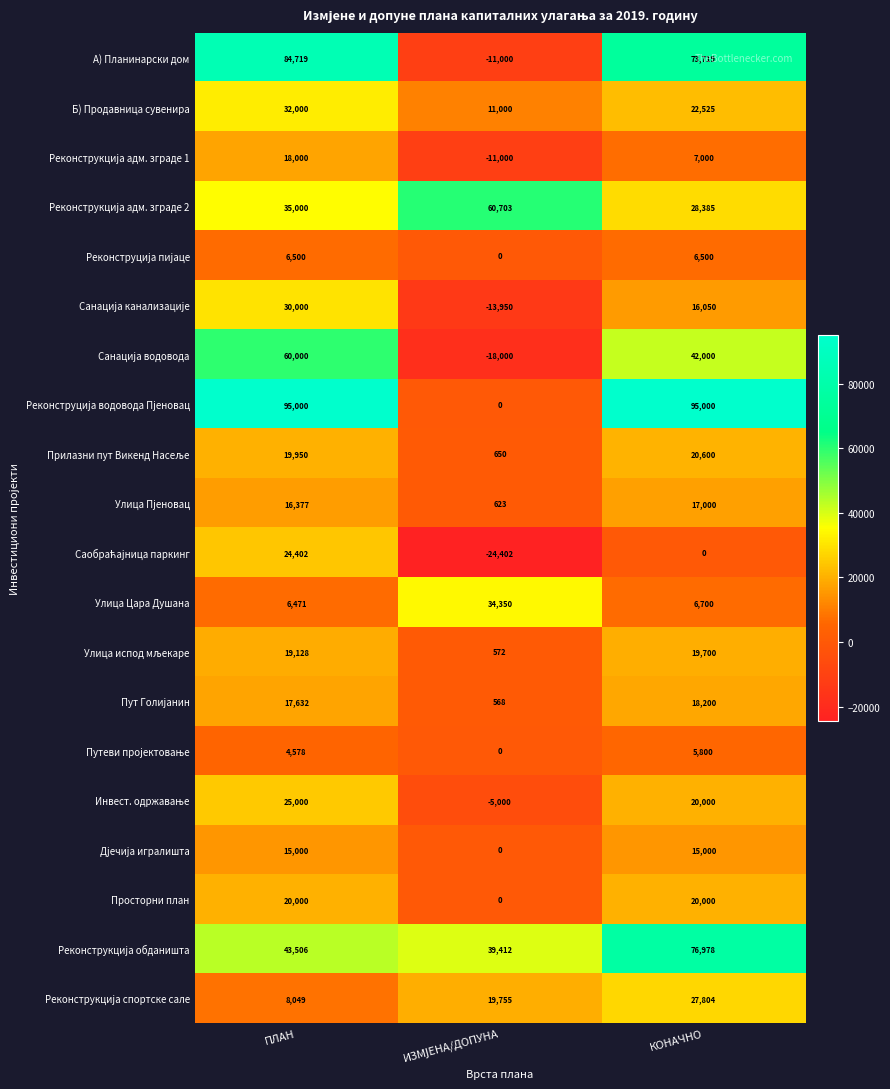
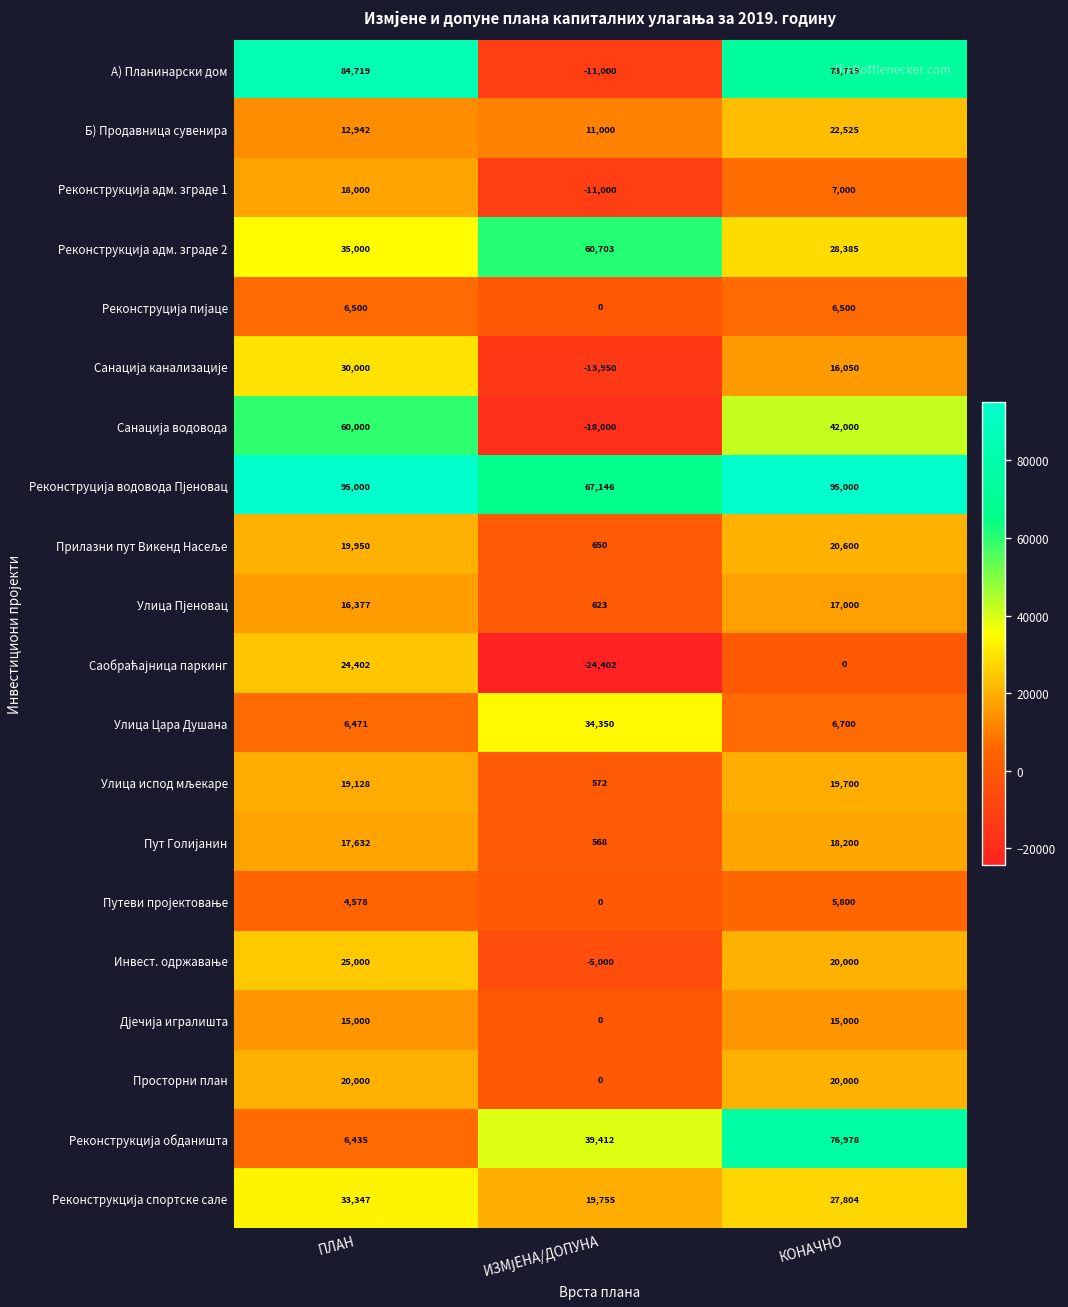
  {
    "А) Планинарски дом": {
      "ПЛАН": "84,719",
      "ИЗМЈЕНА/ДОПУНА": "-11,000"
    },
    "Б) Продавница сувенира": {
-     "ПЛАН": "32,000",
+     "ПЛАН": "12,942",
      "ИЗМЈЕНА/ДОПУНА": "11,000",
      "КОНАЧНО": "22,525"
    },
    "Реконструкција адм. зграде 1": {
      "ПЛАН": "18,000",
      "ИЗМЈЕНА/ДОПУНА": "-11,000",
      "КОНАЧНО": "7,000"
    },
    "Реконструкција адм. зграде 2": {
      "ПЛАН": "35,000",
      "ИЗМЈЕНА/ДОПУНА": "60,703",
      "КОНАЧНО": "28,385"
    },
    "Реконструција пијаце": {
      "ПЛАН": "6,500",
      "ИЗМЈЕНА/ДОПУНА": "0",
      "КОНАЧНО": "6,500"
    },
    "Санација канализације": {
      "ПЛАН": "30,000",
      "ИЗМЈЕНА/ДОПУНА": "-13,950",
      "КОНАЧНО": "16,050"
    },
    "Санација водовода": {
      "ПЛАН": "60,000",
      "ИЗМЈЕНА/ДОПУНА": "-18,000",
      "КОНАЧНО": "42,000"
    },
    "Реконструција водовода Пјеновац": {
      "ПЛАН": "95,000",
-     "ИЗМЈЕНА/ДОПУНА": "0",
+     "ИЗМЈЕНА/ДОПУНА": "67,146",
      "КОНАЧНО": "95,000"
    },
    "Прилазни пут Викенд Насеље": {
      "ПЛАН": "19,950",
      "ИЗМЈЕНА/ДОПУНА": "650",
      "КОНАЧНО": "20,600"
    },
    "Улица Пјеновац": {
      "ПЛАН": "16,377",
      "ИЗМЈЕНА/ДОПУНА": "623",
      "КОНАЧНО": "17,000"
    },
    "Саобраћајница паркинг": {
      "ПЛАН": "24,402",
      "ИЗМЈЕНА/ДОПУНА": "-24,402",
      "КОНАЧНО": "0"
    },
    "Улица Цара Душана": {
      "ПЛАН": "6,471",
      "ИЗМЈЕНА/ДОПУНА": "34,350",
      "КОНАЧНО": "6,700"
    },
    "Улица испод мљекаре": {
      "ПЛАН": "19,128",
      "ИЗМЈЕНА/ДОПУНА": "572",
      "КОНАЧНО": "19,700"
    },
    "Пут Голијанин": {
      "ПЛАН": "17,632",
      "ИЗМЈЕНА/ДОПУНА": "568",
      "КОНАЧНО": "18,200"
    },
    "Путеви пројектовање": {
      "ПЛАН": "4,578",
      "ИЗМЈЕНА/ДОПУНА": "0",
      "КОНАЧНО": "5,800"
    },
    "Инвест. одржавање": {
      "ПЛАН": "25,000",
      "ИЗМЈЕНА/ДОПУНА": "-5,000",
      "КОНАЧНО": "20,000"
    },
    "Дјечија игралишта": {
      "ПЛАН": "15,000",
      "ИЗМЈЕНА/ДОПУНА": "0",
      "КОНАЧНО": "15,000"
    },
    "Просторни план": {
      "ПЛАН": "20,000",
      "ИЗМЈЕНА/ДОПУНА": "0",
      "КОНАЧНО": "20,000"
    },
    "Реконструкција обданишта": {
-     "ПЛАН": "43,506",
+     "ПЛАН": "6,435",
      "ИЗМЈЕНА/ДОПУНА": "39,412",
      "КОНАЧНО": "76,978"
    },
    "Реконструкција спортске сале": {
-     "ПЛАН": "8,049",
+     "ПЛАН": "33,347",
      "ИЗМЈЕНА/ДОПУНА": "19,755",
      "КОНАЧНО": "27,804"
    }
  }
